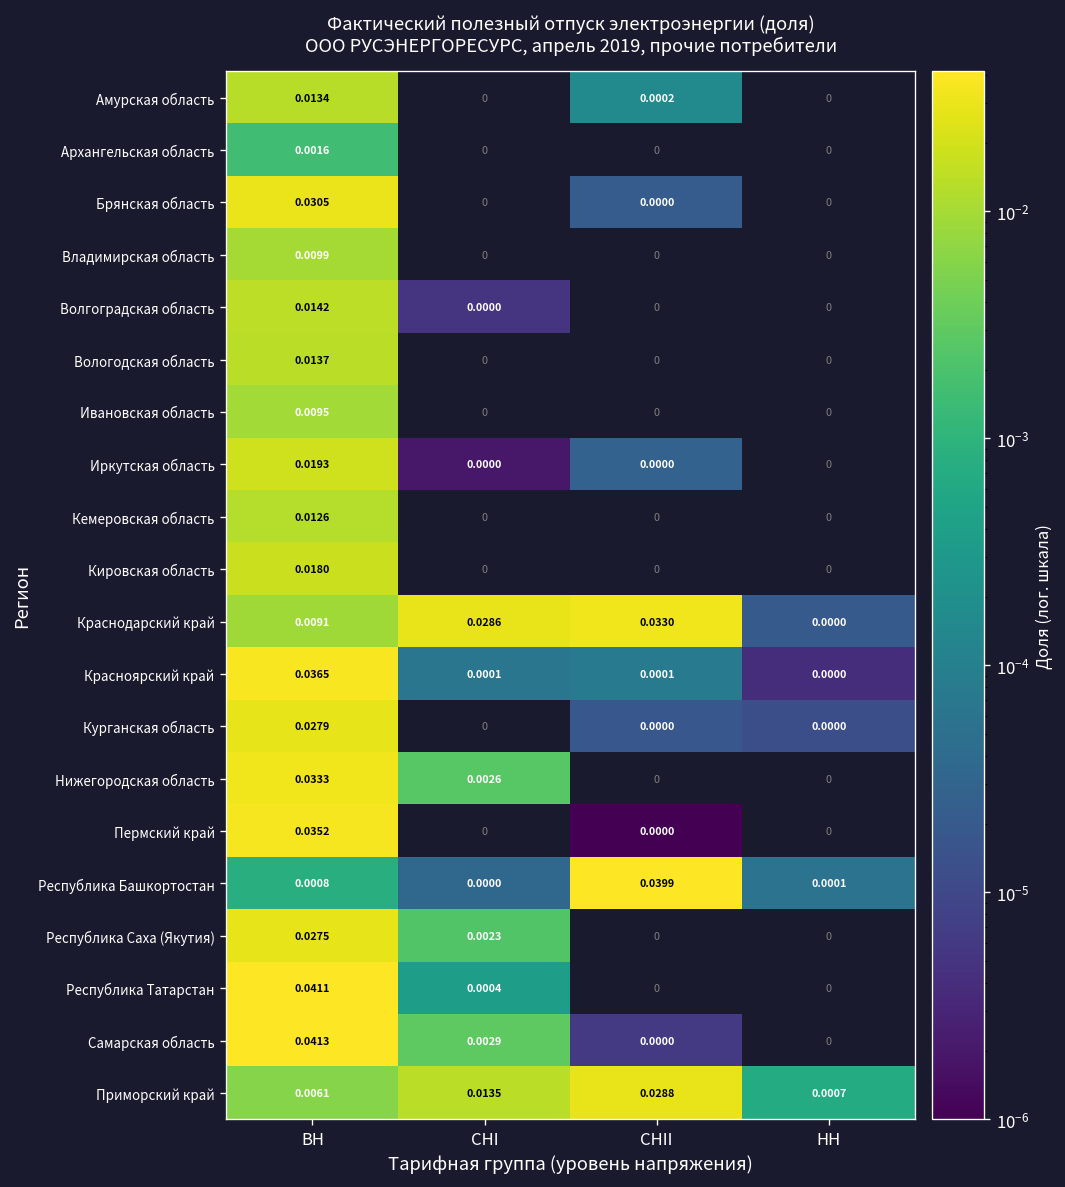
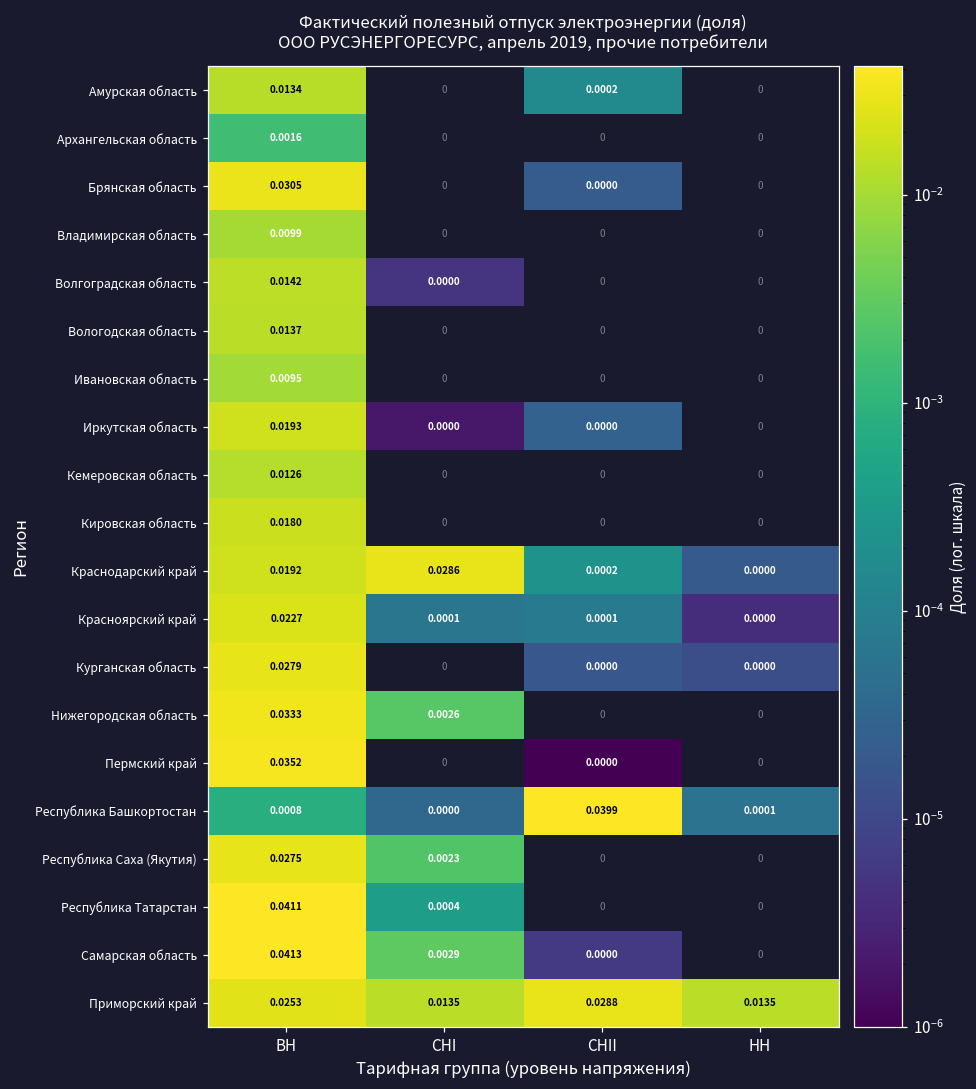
  {
    "Амурская область": {
      "ВН": 0.0134,
      "СНII": 0.0002
    },
    "Архангельская область": {
      "ВН": 0.0016
    },
    "Брянская область": {
      "ВН": 0.0305,
      "СНII": 0.0000
    },
    "Владимирская область": {
      "ВН": 0.0099
    },
    "Волгоградская область": {
      "ВН": 0.0142,
      "СНI": 0.0000
    },
    "Вологодская область": {
      "ВН": 0.0137
    },
    "Ивановская область": {
      "ВН": 0.0095
    },
    "Иркутская область": {
      "ВН": 0.0193,
      "СНI": 0.0000,
      "СНII": 0.0000
    },
    "Кемеровская область": {
      "ВН": 0.0126
    },
    "Кировская область": {
      "ВН": 0.0180
    },
    "Краснодарский край": {
-     "ВН": 0.0091,
+     "ВН": 0.0192,
      "СНI": 0.0286,
-     "СНII": 0.0330,
+     "СНII": 0.0002,
      "НН": 0.0000
    },
    "Красноярский край": {
-     "ВН": 0.0365,
+     "ВН": 0.0227,
      "СНI": 0.0001,
      "СНII": 0.0001,
      "НН": 0.0000
    },
    "Курганская область": {
      "ВН": 0.0279,
      "СНII": 0.0000,
      "НН": 0.0000
    },
    "Нижегородская область": {
      "ВН": 0.0333,
      "СНI": 0.0026
    },
    "Пермский край": {
      "ВН": 0.0352,
      "СНII": 0.0000
    },
    "Республика Башкортостан": {
      "ВН": 0.0008,
      "СНI": 0.0000,
      "СНII": 0.0399,
      "НН": 0.0001
    },
    "Республика Саха (Якутия)": {
      "ВН": 0.0275,
      "СНI": 0.0023
    },
    "Республика Татарстан": {
      "ВН": 0.0411,
      "СНI": 0.0004
    },
    "Самарская область": {
      "ВН": 0.0413,
      "СНI": 0.0029,
      "СНII": 0.0000
    },
    "Приморский край": {
-     "ВН": 0.0061,
+     "ВН": 0.0253,
      "СНI": 0.0135,
      "СНII": 0.0288,
-     "НН": 0.0007
+     "НН": 0.0135
    }
  }
